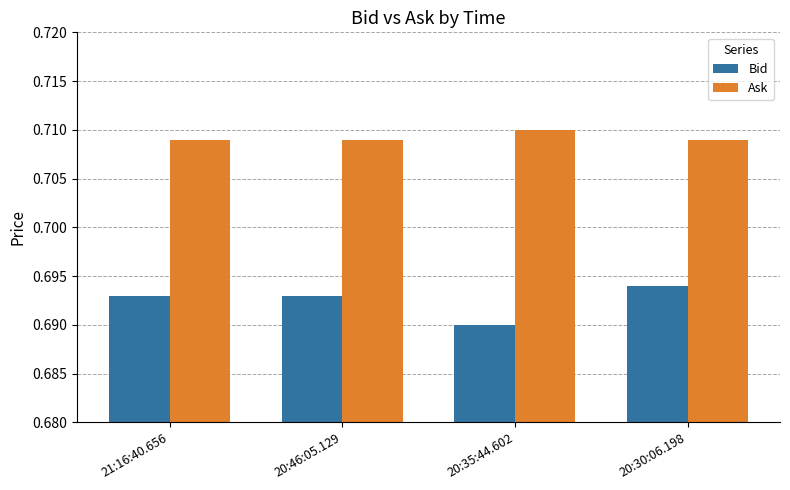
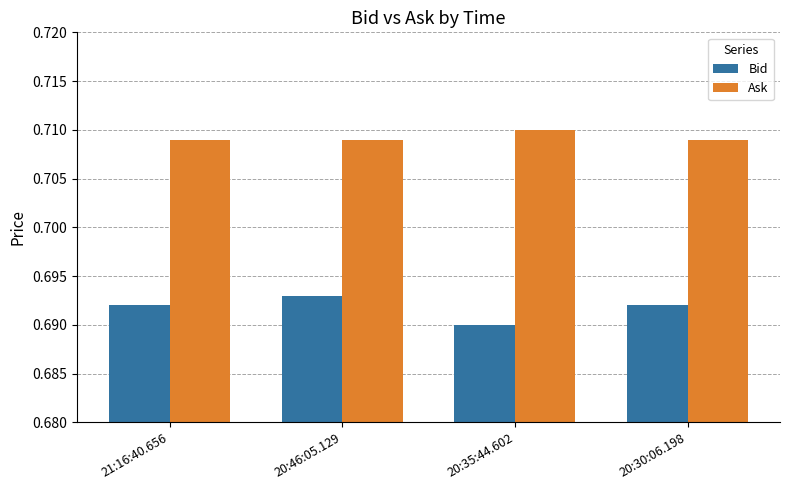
  {
    "Bid": {
-     "21:16:40.656": 0.693,
+     "21:16:40.656": 0.692,
      "20:46:05.129": 0.693,
      "20:35:44.602": 0.690,
-     "20:30:06.198": 0.694
+     "20:30:06.198": 0.692
    },
    "Ask": {
      "21:16:40.656": 0.709,
      "20:46:05.129": 0.709,
      "20:35:44.602": 0.710,
      "20:30:06.198": 0.709
    }
  }
